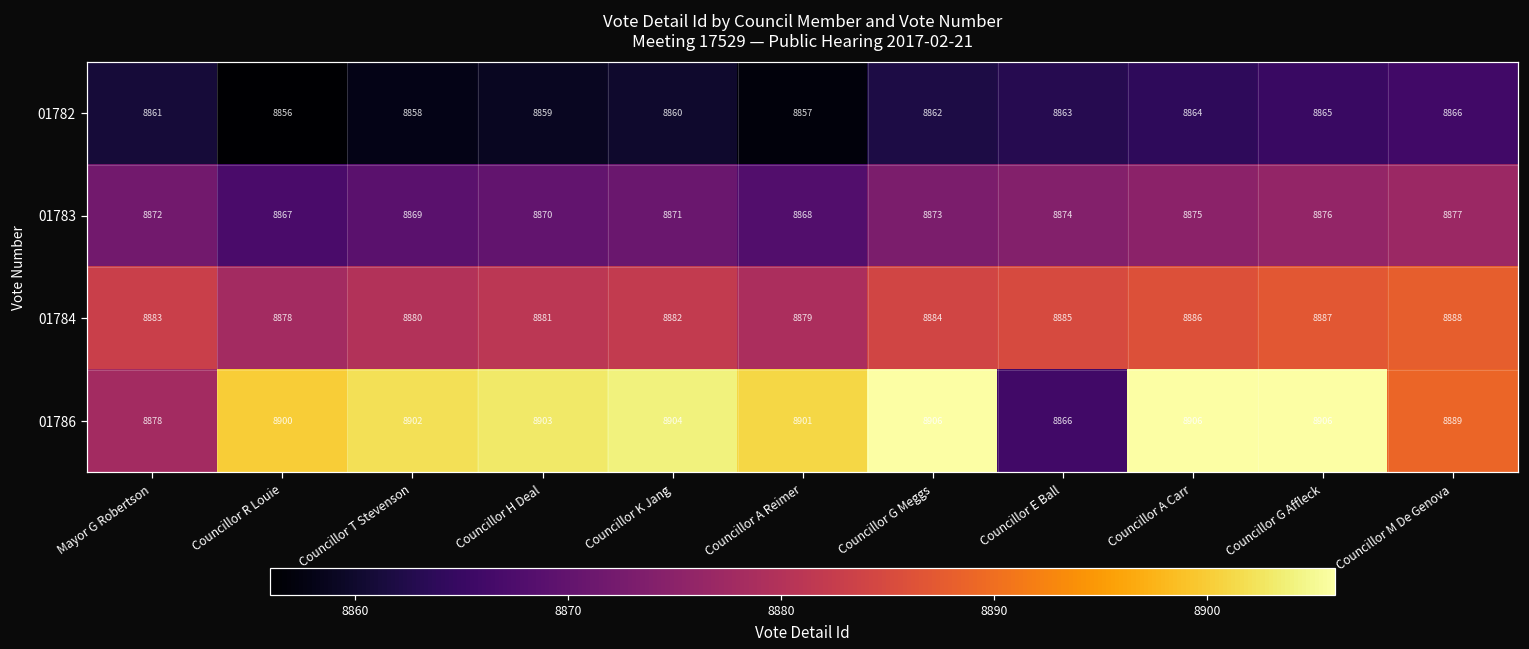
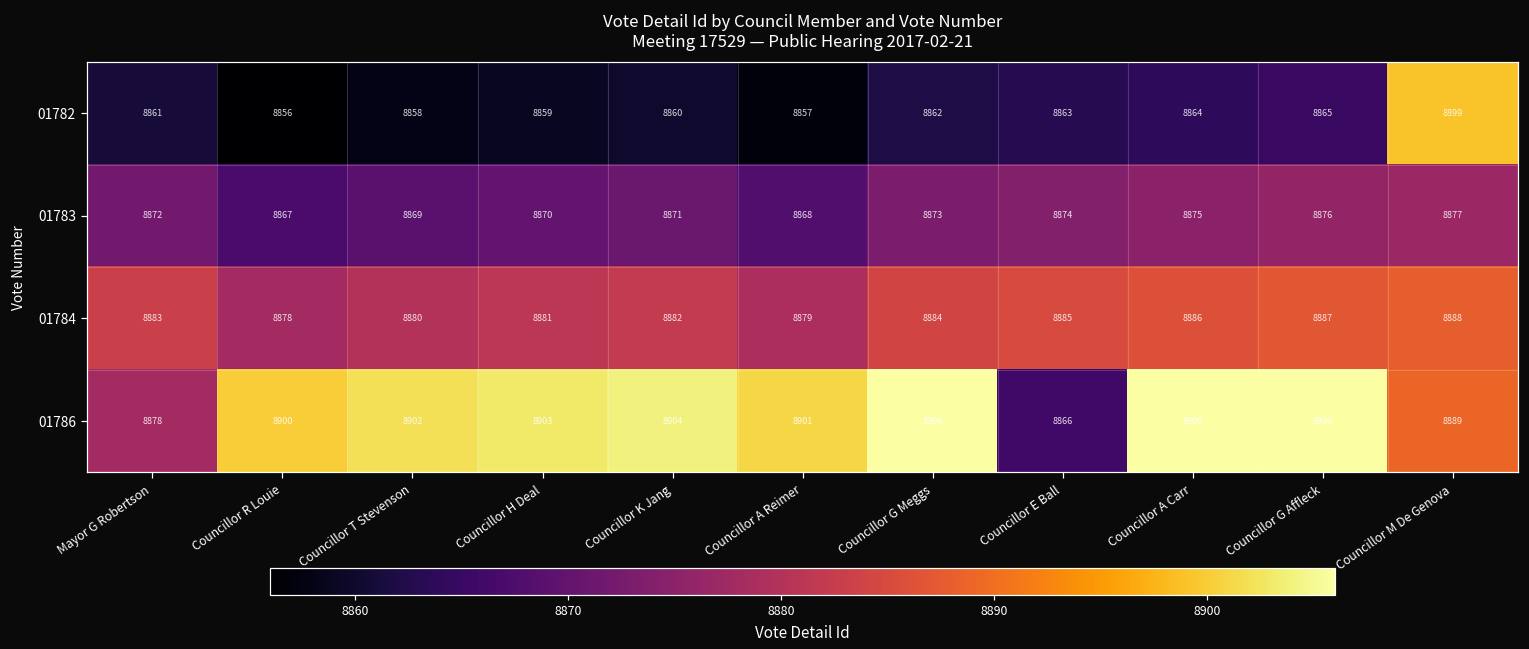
  {
    "01782": {
      "Mayor G Robertson": 8861,
      "Councillor R Louie": 8856,
      "Councillor T Stevenson": 8858,
      "Councillor H Deal": 8859,
      "Councillor K Jang": 8860,
      "Councillor A Reimer": 8857,
      "Councillor G Meggs": 8862,
      "Councillor E Ball": 8863,
      "Councillor A Carr": 8864,
      "Councillor G Affleck": 8865,
-     "Councillor M De Genova": 8866
+     "Councillor M De Genova": 8899
    },
    "01783": {
      "Mayor G Robertson": 8872,
      "Councillor R Louie": 8867,
      "Councillor T Stevenson": 8869,
      "Councillor H Deal": 8870,
      "Councillor K Jang": 8871,
      "Councillor A Reimer": 8868,
      "Councillor G Meggs": 8873,
      "Councillor E Ball": 8874,
      "Councillor A Carr": 8875,
      "Councillor G Affleck": 8876,
      "Councillor M De Genova": 8877
    },
    "01784": {
      "Mayor G Robertson": 8883,
      "Councillor R Louie": 8878,
      "Councillor T Stevenson": 8880,
      "Councillor H Deal": 8881,
      "Councillor K Jang": 8882,
      "Councillor A Reimer": 8879,
      "Councillor G Meggs": 8884,
      "Councillor E Ball": 8885,
      "Councillor A Carr": 8886,
      "Councillor G Affleck": 8887,
      "Councillor M De Genova": 8888
    },
    "01786": {
      "Mayor G Robertson": 8878,
      "Councillor R Louie": 8900,
      "Councillor T Stevenson": 8902,
      "Councillor H Deal": 8903,
      "Councillor K Jang": 8904,
      "Councillor A Reimer": 8901,
      "Councillor G Meggs": 8906,
      "Councillor E Ball": 8866,
      "Councillor A Carr": 8906,
      "Councillor G Affleck": 8906,
      "Councillor M De Genova": 8889
    }
  }
